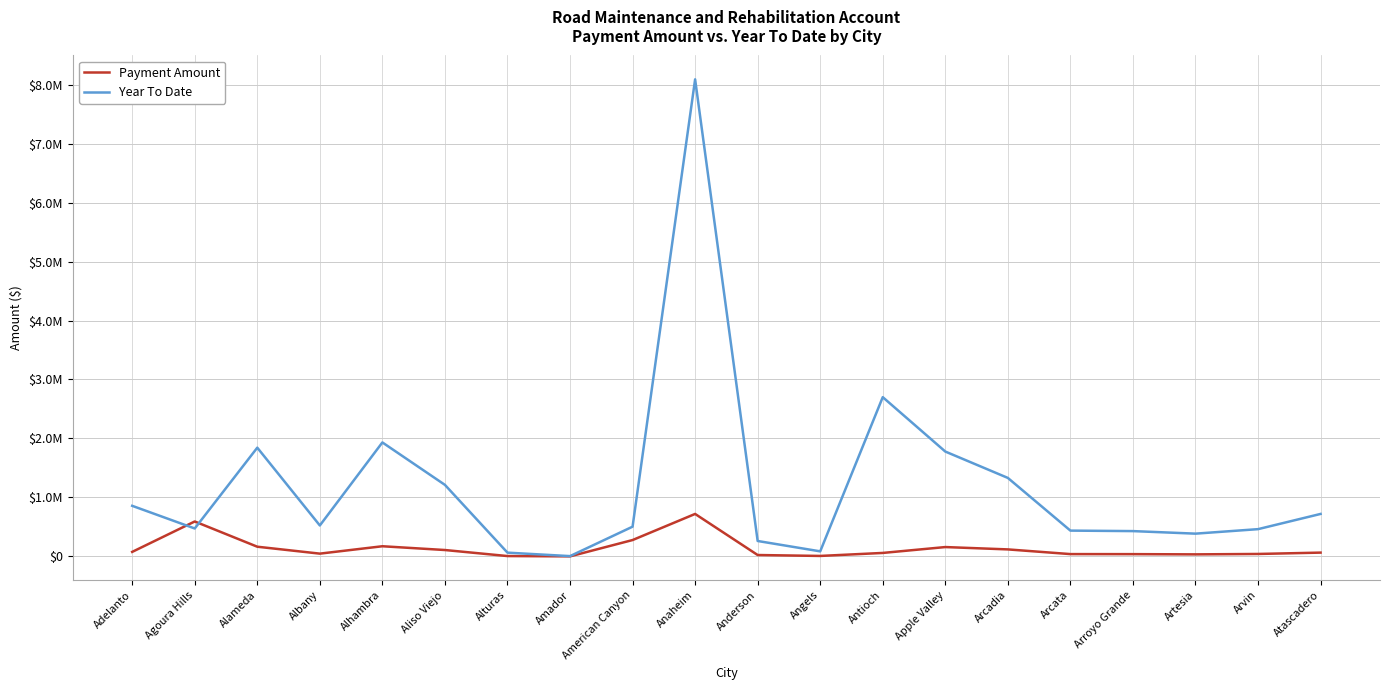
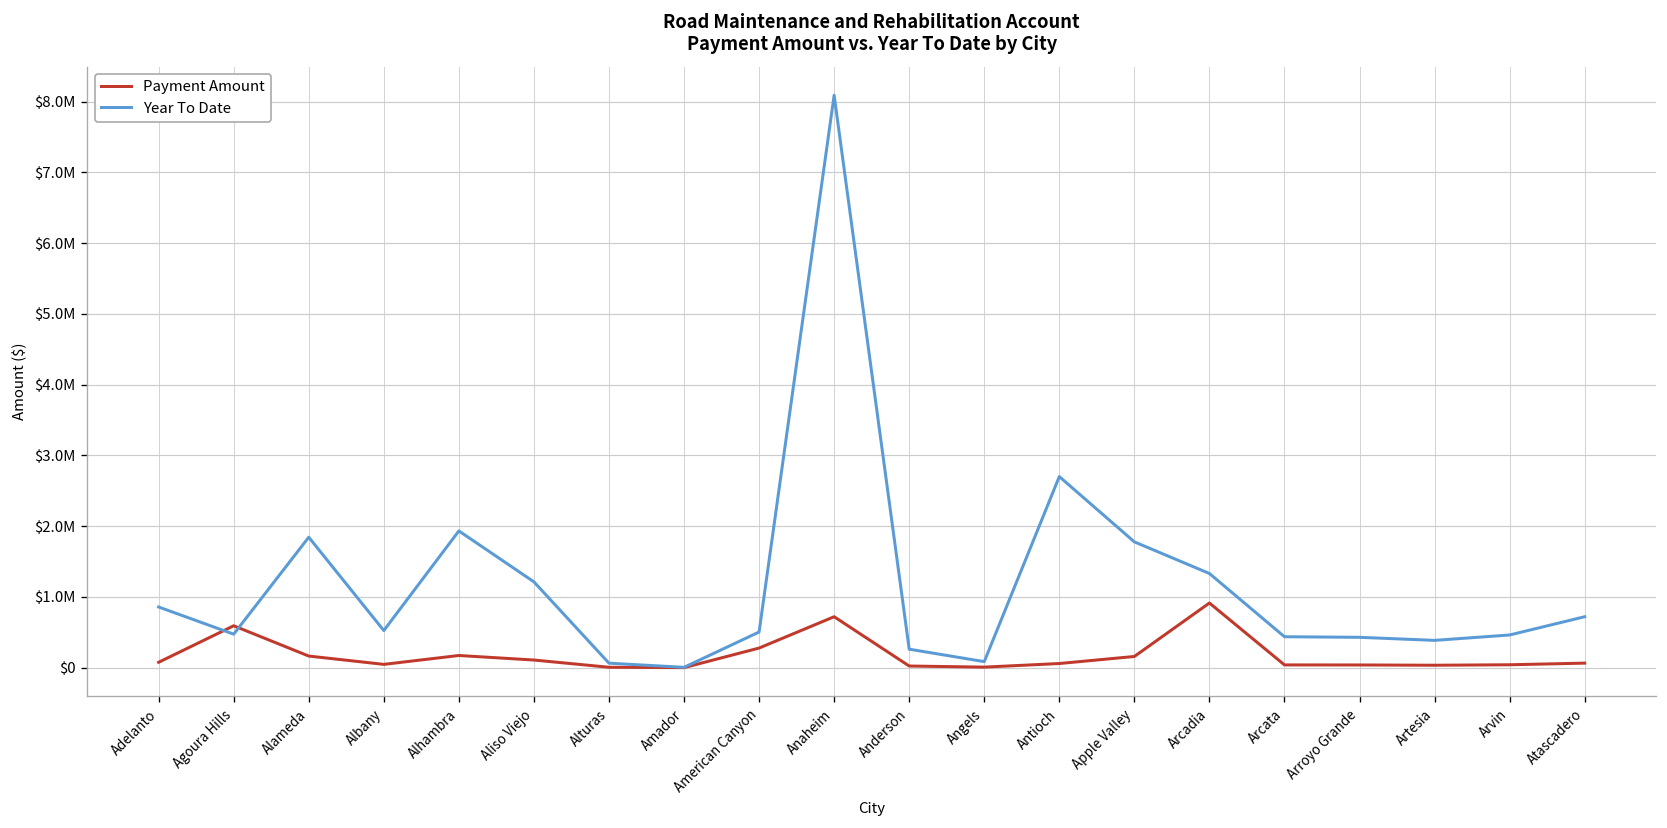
  {
    "Payment Amount": {
      "Adelanto": "$100000",
      "Agoura Hills": "$600000",
      "Alameda": "$200000",
      "Albany": "$0",
      "Alhambra": "$200000",
      "Aliso Viejo": "$100000",
      "Alturas": "$0",
      "American Canyon": "$300000",
      "Anaheim": "$700000",
      "Anderson": "$0",
      "Angels": "$0",
      "Antioch": "$100000",
      "Apple Valley": "$200000",
-     "Arcadia": "$100000",
+     "Arcadia": "$900000",
      "Arcata": "$0",
      "Arroyo Grande": "$0",
      "Artesia": "$0",
      "Arvin": "$0",
      "Atascadero": "$100000"
    },
    "Year To Date": {
      "Adelanto": "$900000",
      "Agoura Hills": "$500000",
      "Alameda": "$1800000",
      "Albany": "$500000",
      "Alhambra": "$1900000",
      "Aliso Viejo": "$1200000",
      "Alturas": "$100000",
      "American Canyon": "$500000",
      "Anaheim": "$8100000",
      "Anderson": "$300000",
      "Angels": "$100000",
      "Antioch": "$2700000",
      "Apple Valley": "$1800000",
      "Arcadia": "$1300000",
      "Arcata": "$400000",
      "Arroyo Grande": "$400000",
      "Artesia": "$400000",
      "Arvin": "$500000",
      "Atascadero": "$700000"
    }
  }
